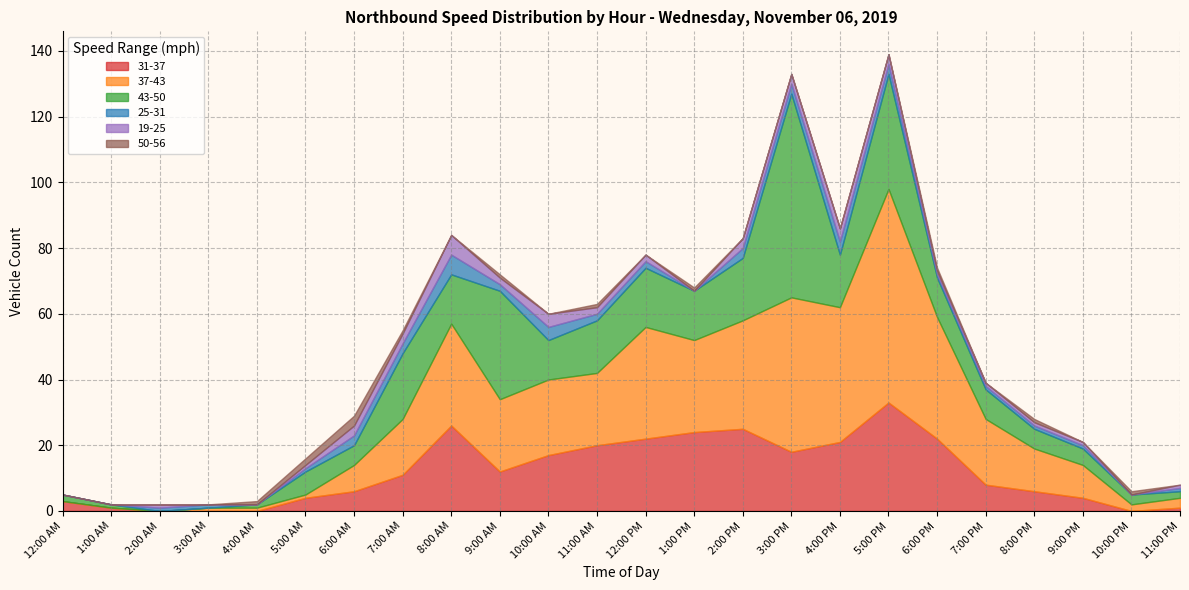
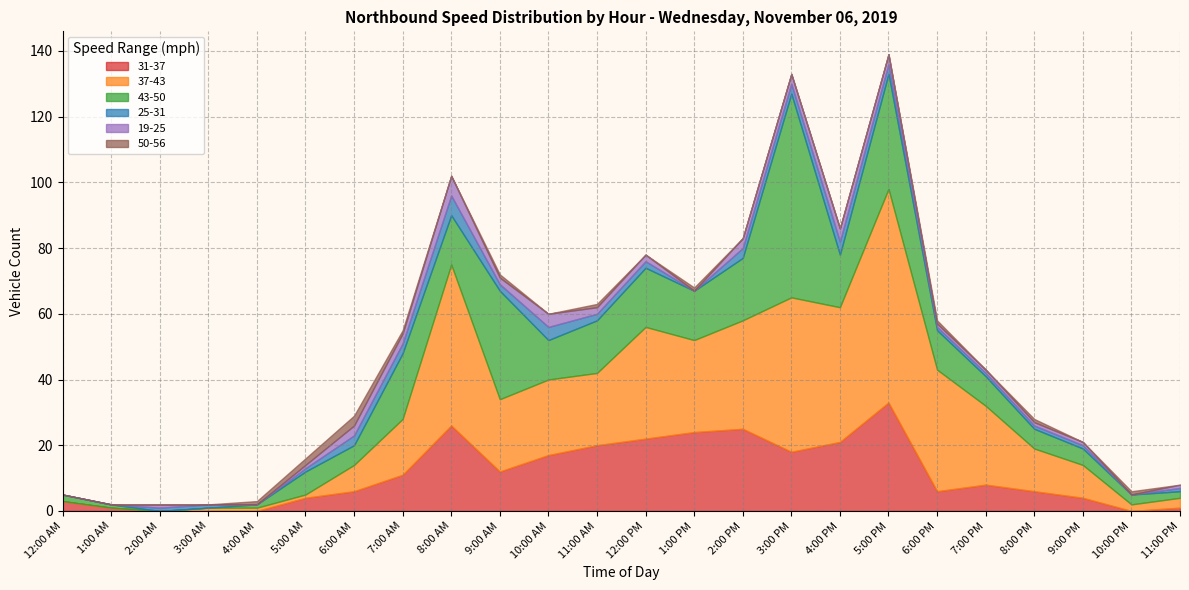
  {
    "31-37": {
      "3:00 AM": 0,
      "4:00 AM": 0,
      "5:00 AM": 4,
      "6:00 AM": 6,
      "7:00 AM": 11,
      "8:00 AM": 26,
      "9:00 AM": 12,
      "10:00 AM": 17,
      "11:00 AM": 20,
      "12:00 PM": 22,
      "1:00 PM": 24,
      "2:00 PM": 25,
      "3:00 PM": 18,
      "4:00 PM": 21,
      "5:00 PM": 33,
-     "6:00 PM": 22,
+     "6:00 PM": 6,
      "7:00 PM": 8,
      "8:00 PM": 6,
      "9:00 PM": 4,
      "10:00 PM": 0,
      "11:00 PM": 1
    },
    "37-43": {
      "4:00 AM": 1,
      "5:00 AM": 1,
      "6:00 AM": 8,
      "7:00 AM": 17,
-     "8:00 AM": 31,
+     "8:00 AM": 49,
      "9:00 AM": 22,
      "10:00 AM": 23,
      "11:00 AM": 22,
      "12:00 PM": 34,
      "1:00 PM": 28,
      "2:00 PM": 33,
      "3:00 PM": 47,
      "4:00 PM": 41,
      "5:00 PM": 65,
      "6:00 PM": 37,
-     "7:00 PM": 20,
+     "7:00 PM": 24,
      "8:00 PM": 13,
      "9:00 PM": 10,
      "10:00 PM": 2,
      "11:00 PM": 3
    },
    "43-50": {
      "5:00 AM": 7,
      "6:00 AM": 6,
      "7:00 AM": 20,
      "8:00 AM": 15,
      "9:00 AM": 33,
      "10:00 AM": 12,
      "11:00 AM": 16,
      "12:00 PM": 18,
      "2:00 PM": 19,
      "3:00 PM": 62,
      "4:00 PM": 16,
      "5:00 PM": 35,
      "6:00 PM": 12,
      "7:00 PM": 9,
      "8:00 PM": 6,
      "9:00 PM": 5,
      "11:00 PM": 2
    },
    "25-31": {
      "2:00 AM": 1,
      "5:00 AM": 1,
      "6:00 AM": 3,
      "7:00 AM": 3,
      "8:00 AM": 6,
      "9:00 AM": 2,
      "10:00 AM": 4,
      "11:00 AM": 2,
      "12:00 PM": 2,
      "2:00 PM": 3,
      "3:00 PM": 3,
      "4:00 PM": 4,
      "5:00 PM": 3,
      "6:00 PM": 1,
      "7:00 PM": 1,
      "8:00 PM": 1,
      "9:00 PM": 1,
      "11:00 PM": 1
    },
    "19-25": {
      "5:00 AM": 1,
      "6:00 AM": 3,
      "7:00 AM": 3,
      "9:00 AM": 2,
      "11:00 AM": 2,
      "6:00 PM": 1,
      "8:00 PM": 1
    },
    "50-56": {
      "4:00 AM": 1,
      "5:00 AM": 2,
      "6:00 AM": 3,
      "7:00 AM": 1,
      "9:00 AM": 1,
      "11:00 AM": 1,
      "1:00 PM": 1,
      "6:00 PM": 1,
      "8:00 PM": 1,
      "10:00 PM": 1
    }
  }
